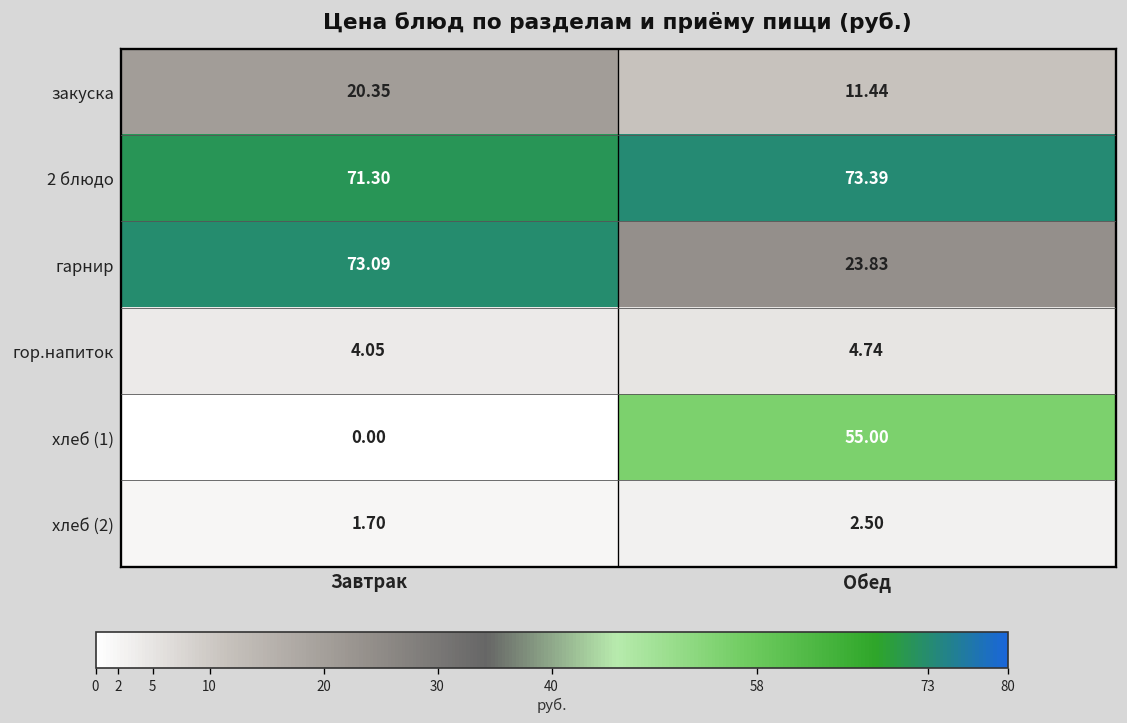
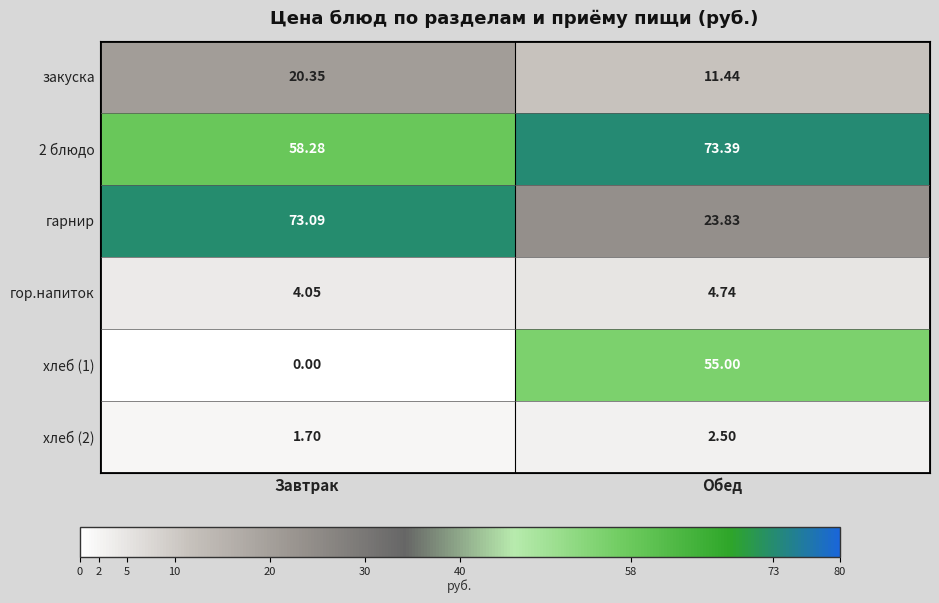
  {
    "закуска": {
      "Завтрак": 20.35,
      "Обед": 11.44
    },
    "2 блюдо": {
-     "Завтрак": 71.30,
+     "Завтрак": 58.28,
      "Обед": 73.39
    },
    "гарнир": {
      "Завтрак": 73.09,
      "Обед": 23.83
    },
    "гор.напиток": {
      "Завтрак": 4.05,
      "Обед": 4.74
    },
    "хлеб (1)": {
      "Завтрак": 0.00,
      "Обед": 55.00
    },
    "хлеб (2)": {
      "Завтрак": 1.70,
      "Обед": 2.50
    }
  }
